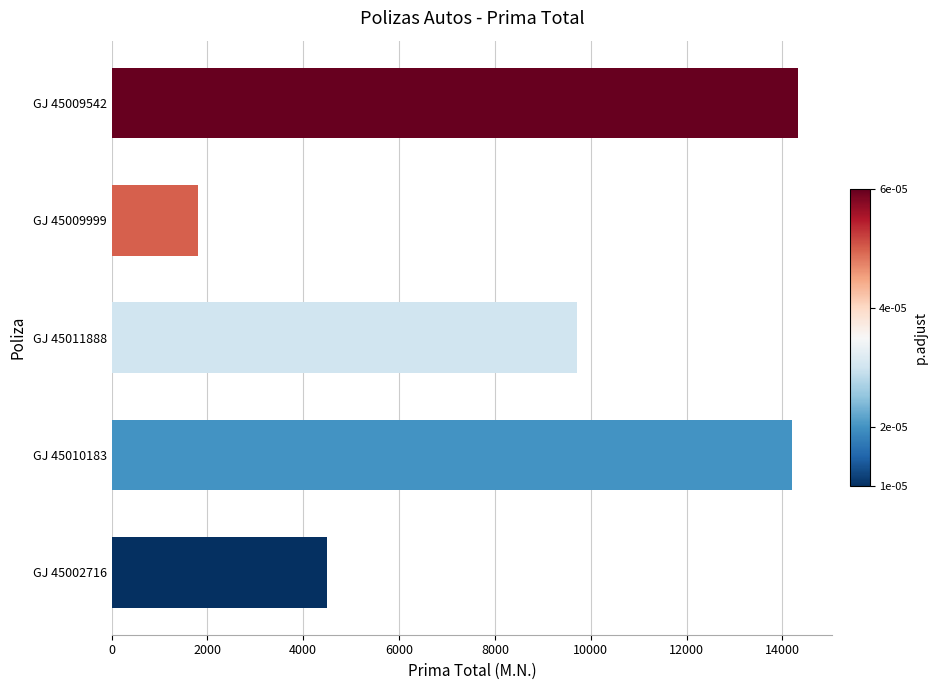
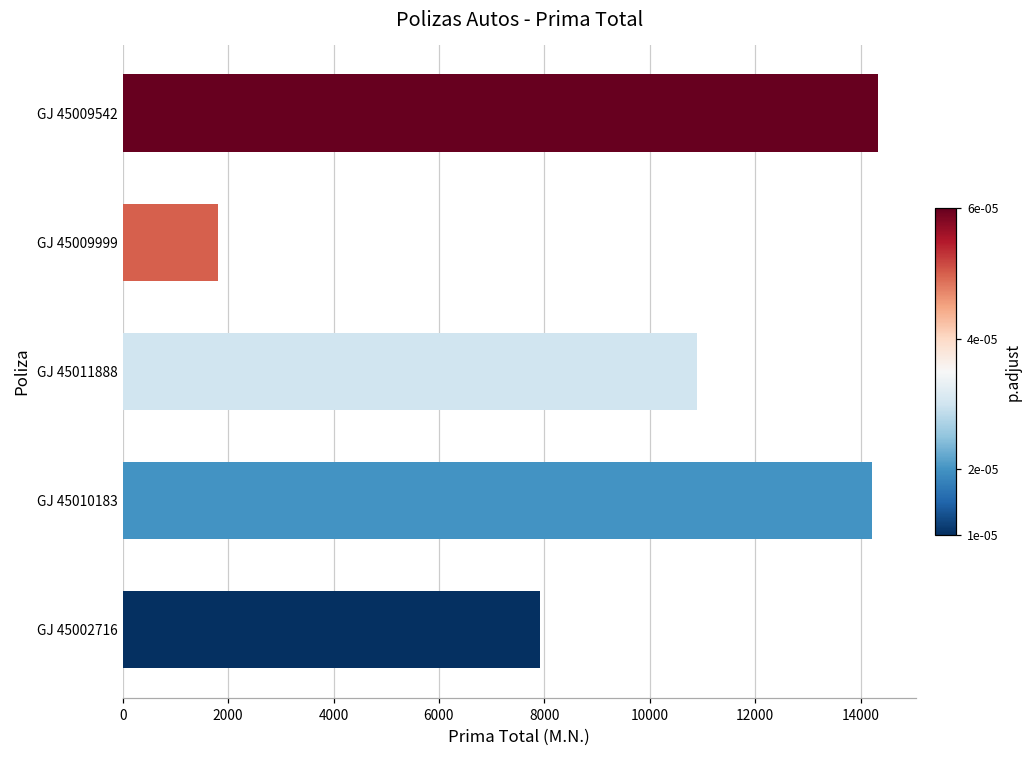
  {
    "GJ 45009542": 14300,
    "GJ 45009999": 1800,
-   "GJ 45011888": 9700,
+   "GJ 45011888": 10900,
    "GJ 45010183": 14200,
-   "GJ 45002716": 4500
+   "GJ 45002716": 7900
  }
